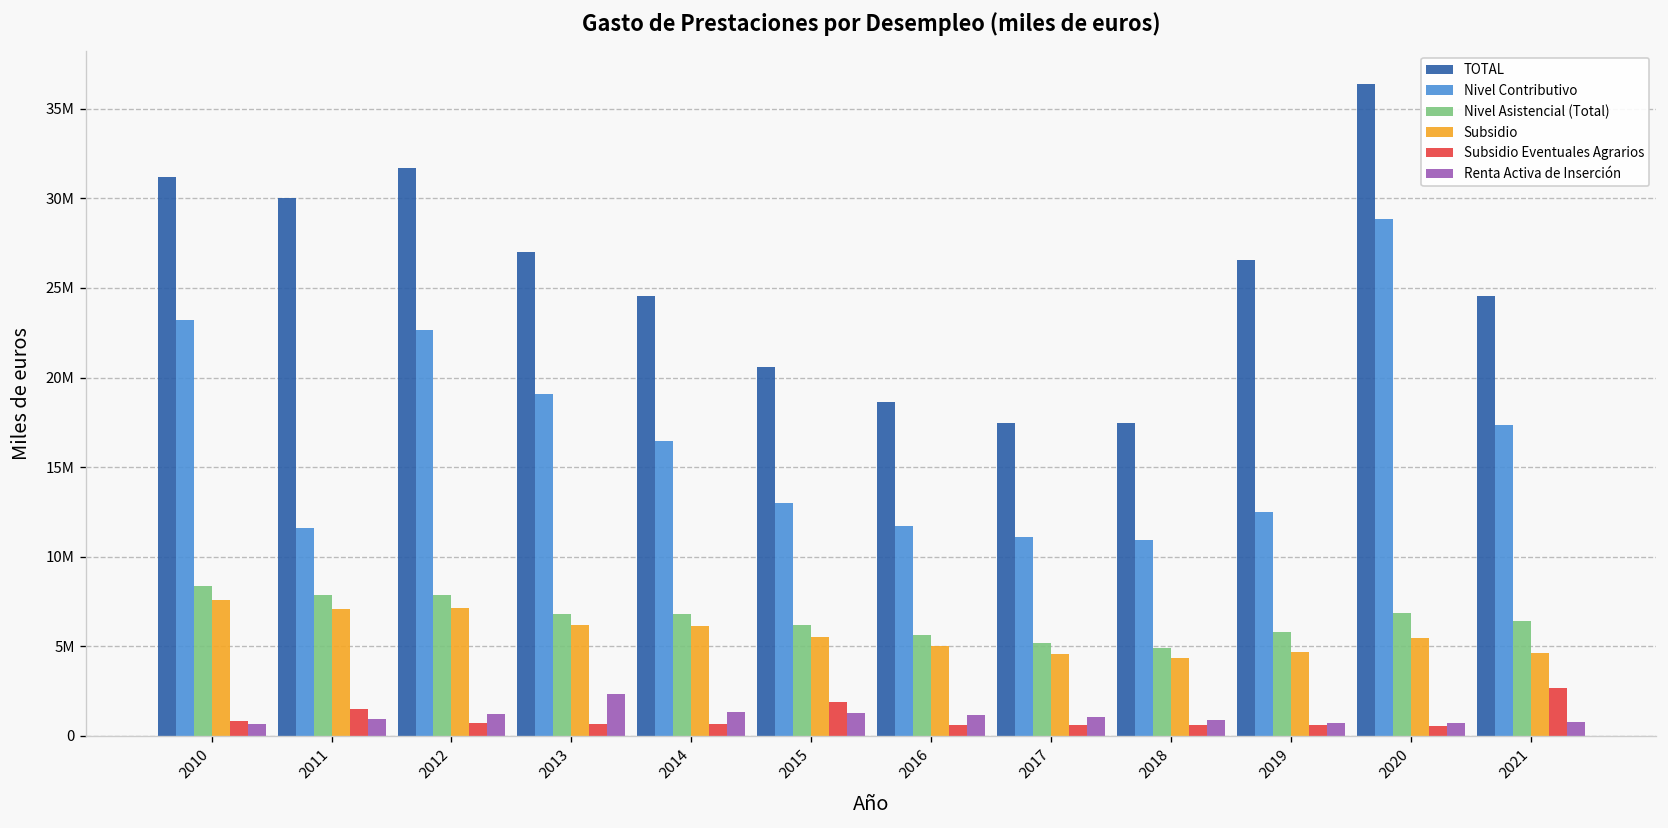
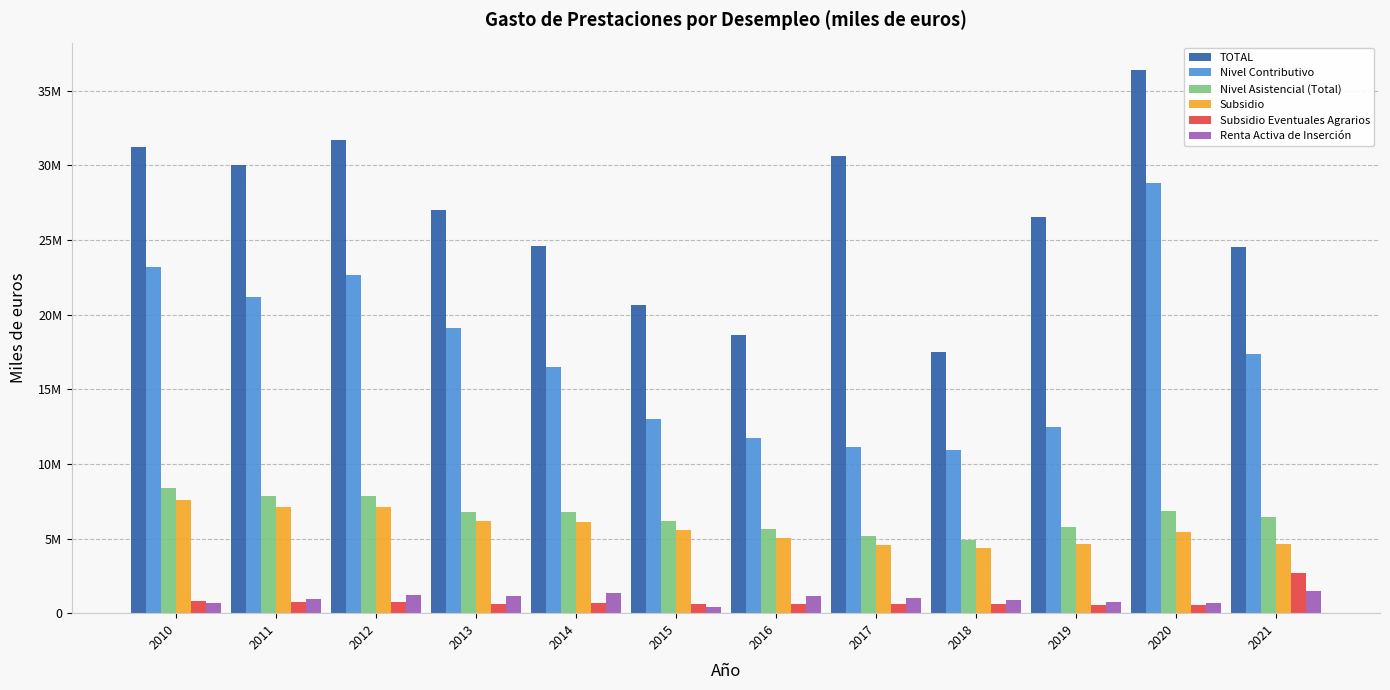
  {
    "TOTAL": {
      "2010": 31200000,
      "2011": 30000000,
      "2012": 31700000,
      "2013": 27000000,
      "2014": 24600000,
      "2015": 20600000,
      "2016": 18600000,
-     "2017": 17500000,
+     "2017": 30600000,
      "2018": 17500000,
      "2019": 26500000,
      "2020": 36400000,
      "2021": 24500000
    },
    "Nivel Contributivo": {
      "2010": 23200000,
-     "2011": 11600000,
+     "2011": 21200000,
      "2012": 22600000,
      "2013": 19100000,
      "2014": 16500000,
      "2015": 13000000,
      "2016": 11700000,
      "2017": 11100000,
      "2018": 10900000,
      "2019": 12500000,
      "2020": 28800000,
      "2021": 17300000
    },
    "Nivel Asistencial (Total)": {
      "2010": 8400000,
      "2011": 7900000,
      "2012": 7800000,
      "2013": 6800000,
      "2014": 6800000,
      "2015": 6200000,
      "2016": 5600000,
      "2017": 5200000,
      "2018": 4900000,
      "2019": 5800000,
      "2020": 6900000,
      "2021": 6400000
    },
    "Subsidio": {
      "2010": 7600000,
      "2011": 7100000,
      "2012": 7100000,
      "2013": 6200000,
      "2014": 6100000,
      "2015": 5500000,
      "2016": 5000000,
      "2017": 4600000,
      "2018": 4300000,
      "2019": 4700000,
      "2020": 5400000,
      "2021": 4600000
    },
    "Subsidio Eventuales Agrarios": {
      "2010": 800000,
-     "2011": 1500000,
+     "2011": 800000,
      "2012": 700000,
      "2013": 600000,
      "2014": 700000,
-     "2015": 1900000,
+     "2015": 600000,
      "2016": 600000,
      "2017": 600000,
      "2018": 600000,
      "2019": 600000,
      "2020": 600000,
      "2021": 2700000
    },
    "Renta Activa de Inserción": {
      "2010": 700000,
      "2011": 1000000,
      "2012": 1200000,
-     "2013": 2300000,
+     "2013": 1100000,
      "2014": 1300000,
-     "2015": 1300000,
+     "2015": 400000,
      "2016": 1200000,
      "2017": 1000000,
      "2018": 900000,
      "2019": 700000,
      "2020": 700000,
-     "2021": 800000
+     "2021": 1500000
    }
  }
